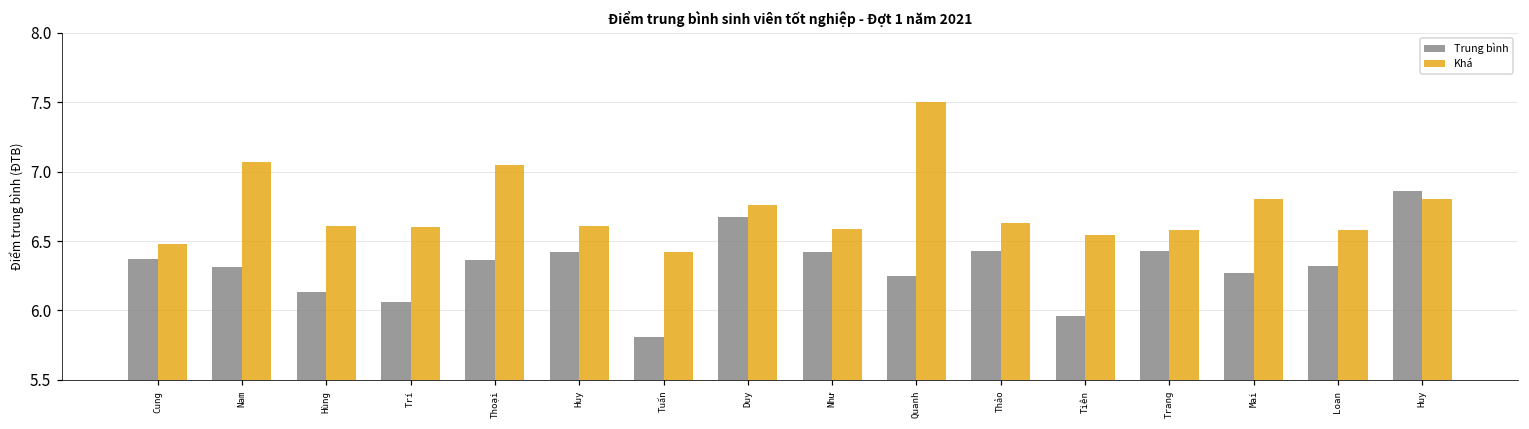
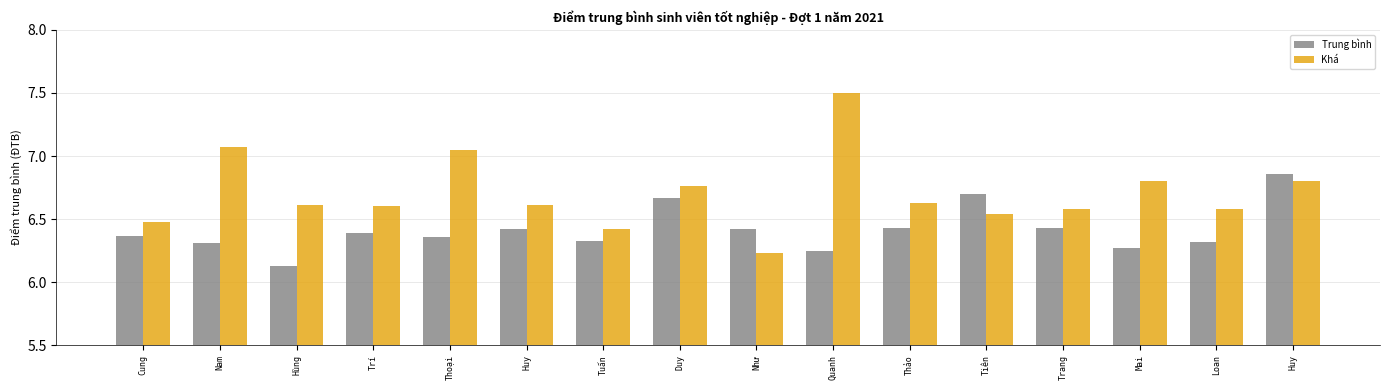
  {
    "Trung bình": {
      "Cung": 6.37,
      "Nam": 6.31,
      "Hùng": 6.13,
-     "Trí": 6.06,
+     "Trí": 6.39,
      "Thoại": 6.36,
-     "Tuấn": 5.81,
+     "Tuấn": 6.33,
      "Duy": 6.67,
      "Như": 6.42,
      "Quanh": 6.25,
      "Thảo": 6.43,
-     "Tiên": 5.96,
+     "Tiên": 6.70,
      "Trang": 6.43,
      "Mai": 6.27,
      "Loan": 6.32
    },
    "Khá": {
      "Cung": 6.48,
      "Nam": 7.07,
      "Hùng": 6.61,
      "Trí": 6.60,
      "Thoại": 7.05,
      "Tuấn": 6.42,
      "Duy": 6.76,
-     "Như": 6.59,
+     "Như": 6.23,
      "Quanh": 7.50,
      "Thảo": 6.63,
      "Tiên": 6.54,
      "Trang": 6.58,
      "Mai": 6.80,
      "Loan": 6.58
    }
  }
